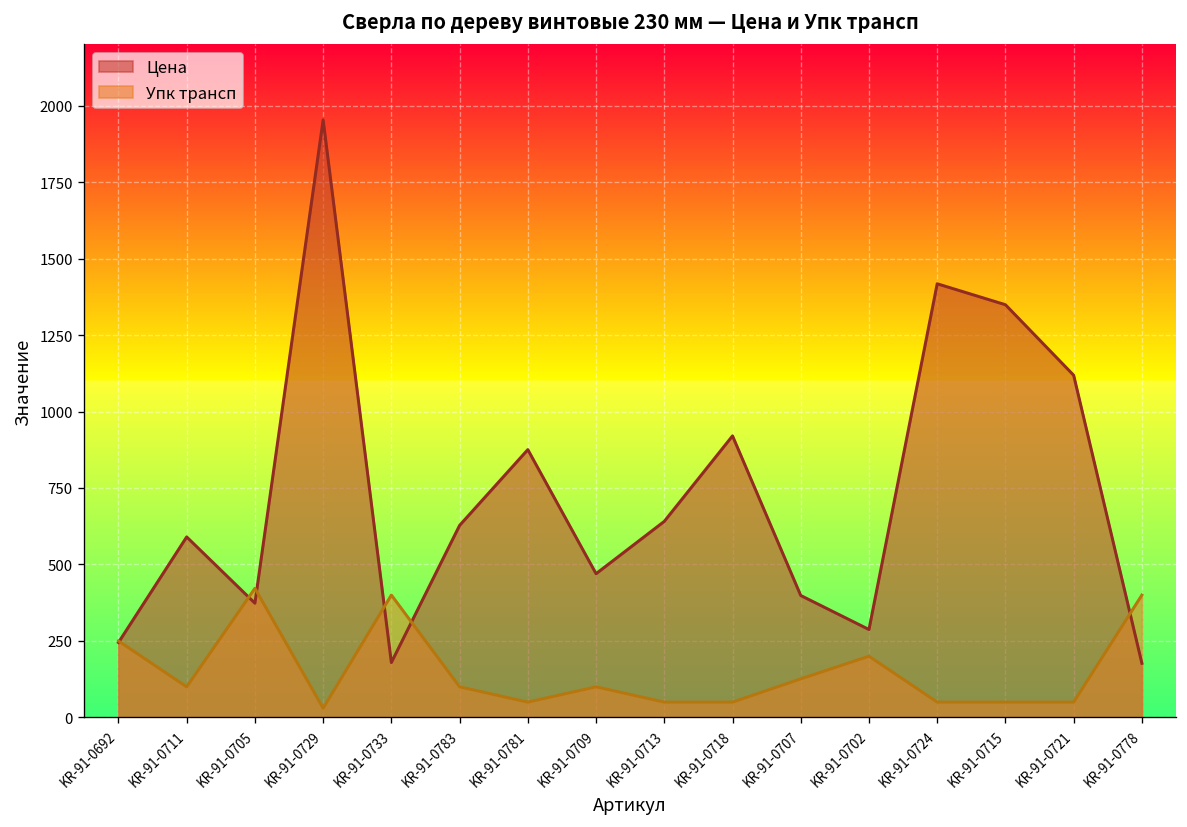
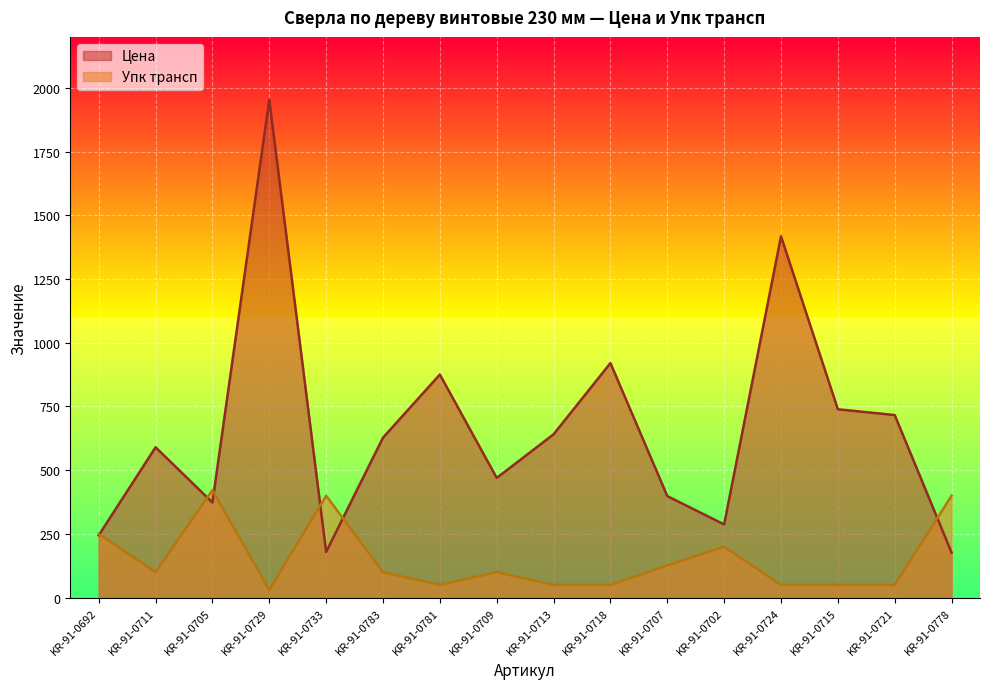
  {
    "Цена": {
      "KR-91-0711": 590,
      "KR-91-0705": 370,
      "KR-91-0729": 1950,
      "KR-91-0733": 180,
      "KR-91-0783": 630,
      "KR-91-0781": 880,
      "KR-91-0709": 470,
      "KR-91-0713": 640,
      "KR-91-0718": 920,
      "KR-91-0707": 400,
      "KR-91-0702": 290,
      "KR-91-0724": 1420,
-     "KR-91-0715": 1350,
-     "KR-91-0721": 1120,
+     "KR-91-0715": 740,
+     "KR-91-0721": 720,
      "KR-91-0778": 180
    },
    "Упк трансп": {
      "KR-91-0711": 100,
      "KR-91-0705": 420,
      "KR-91-0729": 30,
      "KR-91-0733": 400,
      "KR-91-0783": 100,
      "KR-91-0781": 50,
      "KR-91-0709": 100,
      "KR-91-0713": 50,
      "KR-91-0718": 50,
      "KR-91-0707": 130,
      "KR-91-0702": 200,
      "KR-91-0724": 50,
      "KR-91-0715": 50,
      "KR-91-0721": 50,
      "KR-91-0778": 400
    }
  }
